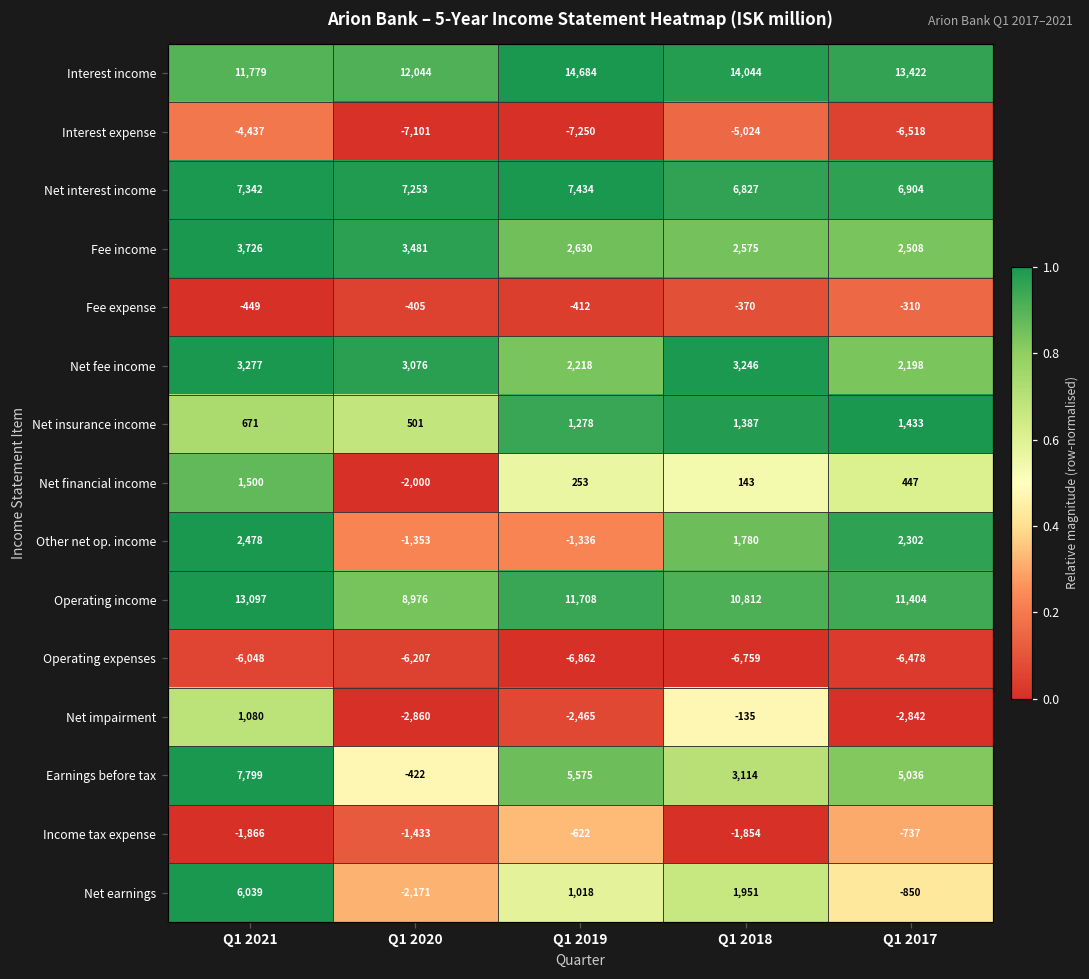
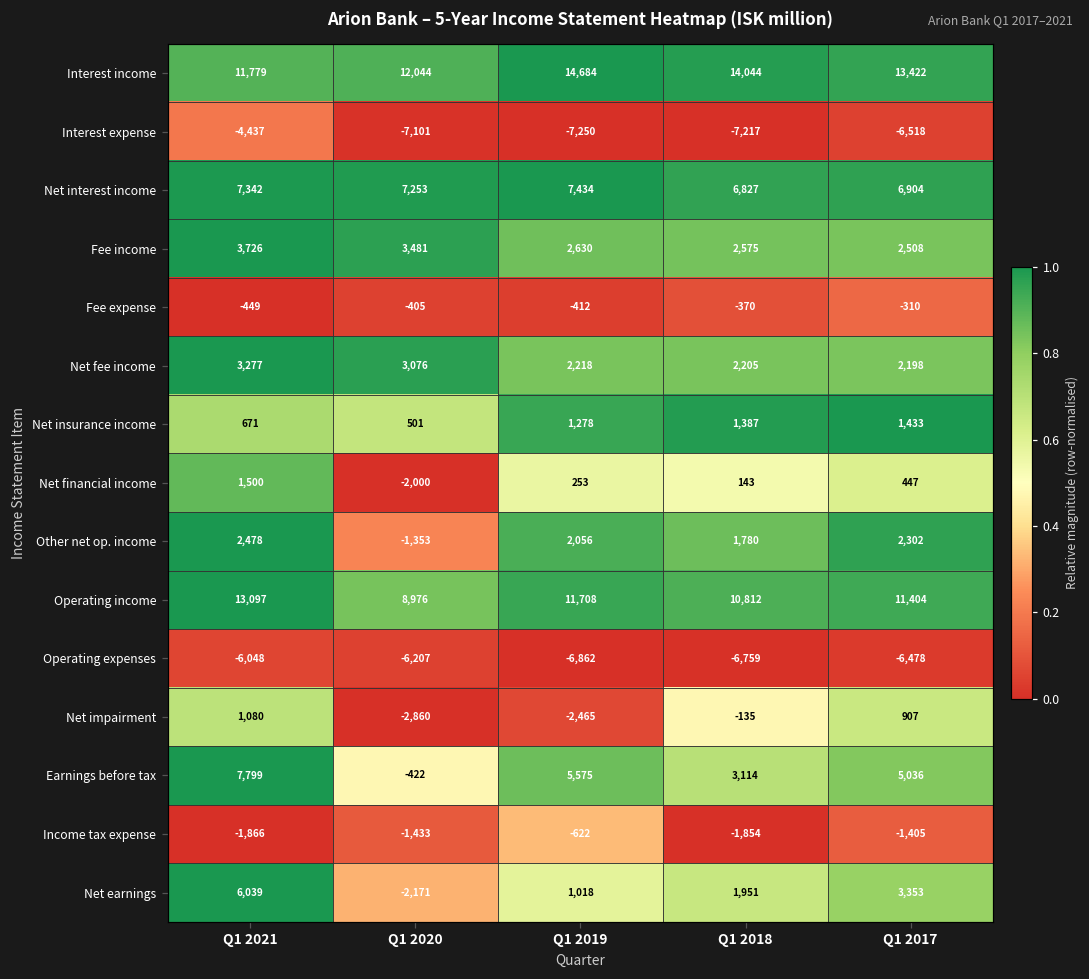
  {
    "Interest income": {
      "Q1 2021": "11,779",
      "Q1 2020": "12,044",
      "Q1 2019": "14,684",
      "Q1 2018": "14,044",
      "Q1 2017": "13,422"
    },
    "Interest expense": {
      "Q1 2021": "-4,437",
      "Q1 2020": "-7,101",
      "Q1 2019": "-7,250",
-     "Q1 2018": "-5,024",
+     "Q1 2018": "-7,217",
      "Q1 2017": "-6,518"
    },
    "Net interest income": {
      "Q1 2021": "7,342",
      "Q1 2020": "7,253",
      "Q1 2019": "7,434",
      "Q1 2018": "6,827",
      "Q1 2017": "6,904"
    },
    "Fee income": {
      "Q1 2021": "3,726",
      "Q1 2020": "3,481",
      "Q1 2019": "2,630",
      "Q1 2018": "2,575",
      "Q1 2017": "2,508"
    },
    "Fee expense": {
      "Q1 2021": "-449",
      "Q1 2020": "-405",
      "Q1 2019": "-412",
      "Q1 2018": "-370",
      "Q1 2017": "-310"
    },
    "Net fee income": {
      "Q1 2021": "3,277",
      "Q1 2020": "3,076",
      "Q1 2019": "2,218",
-     "Q1 2018": "3,246",
+     "Q1 2018": "2,205",
      "Q1 2017": "2,198"
    },
    "Net insurance income": {
      "Q1 2021": "671",
      "Q1 2020": "501",
      "Q1 2019": "1,278",
      "Q1 2018": "1,387",
      "Q1 2017": "1,433"
    },
    "Net financial income": {
      "Q1 2021": "1,500",
      "Q1 2020": "-2,000",
      "Q1 2019": "253",
      "Q1 2018": "143",
      "Q1 2017": "447"
    },
    "Other net op. income": {
      "Q1 2021": "2,478",
      "Q1 2020": "-1,353",
-     "Q1 2019": "-1,336",
+     "Q1 2019": "2,056",
      "Q1 2018": "1,780",
      "Q1 2017": "2,302"
    },
    "Operating income": {
      "Q1 2021": "13,097",
      "Q1 2020": "8,976",
      "Q1 2019": "11,708",
      "Q1 2018": "10,812",
      "Q1 2017": "11,404"
    },
    "Operating expenses": {
      "Q1 2021": "-6,048",
      "Q1 2020": "-6,207",
      "Q1 2019": "-6,862",
      "Q1 2018": "-6,759",
      "Q1 2017": "-6,478"
    },
    "Net impairment": {
      "Q1 2021": "1,080",
      "Q1 2020": "-2,860",
      "Q1 2019": "-2,465",
      "Q1 2018": "-135",
-     "Q1 2017": "-2,842"
+     "Q1 2017": "907"
    },
    "Earnings before tax": {
      "Q1 2021": "7,799",
      "Q1 2020": "-422",
      "Q1 2019": "5,575",
      "Q1 2018": "3,114",
      "Q1 2017": "5,036"
    },
    "Income tax expense": {
      "Q1 2021": "-1,866",
      "Q1 2020": "-1,433",
      "Q1 2019": "-622",
      "Q1 2018": "-1,854",
-     "Q1 2017": "-737"
+     "Q1 2017": "-1,405"
    },
    "Net earnings": {
      "Q1 2021": "6,039",
      "Q1 2020": "-2,171",
      "Q1 2019": "1,018",
      "Q1 2018": "1,951",
-     "Q1 2017": "-850"
+     "Q1 2017": "3,353"
    }
  }
